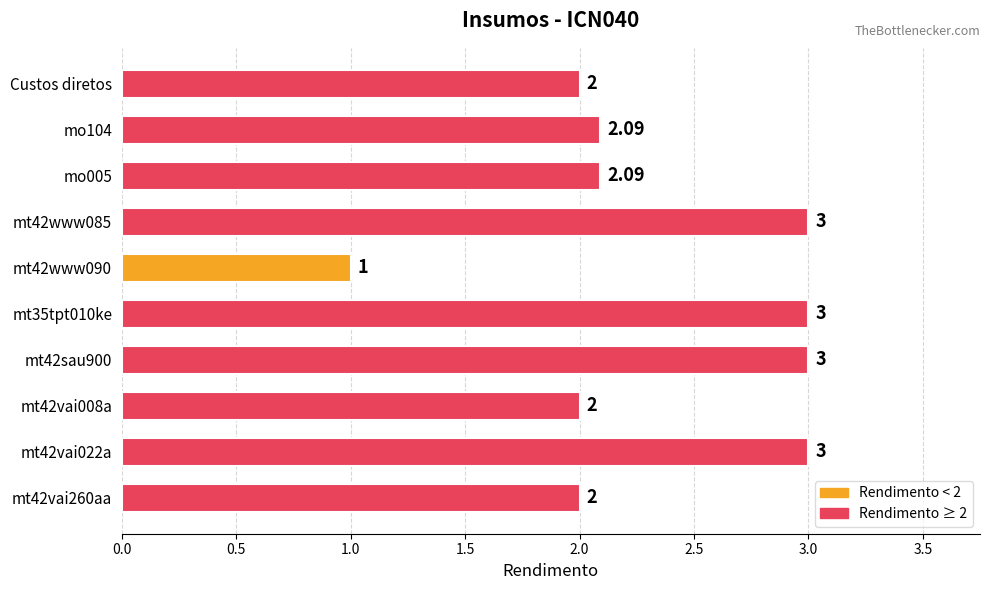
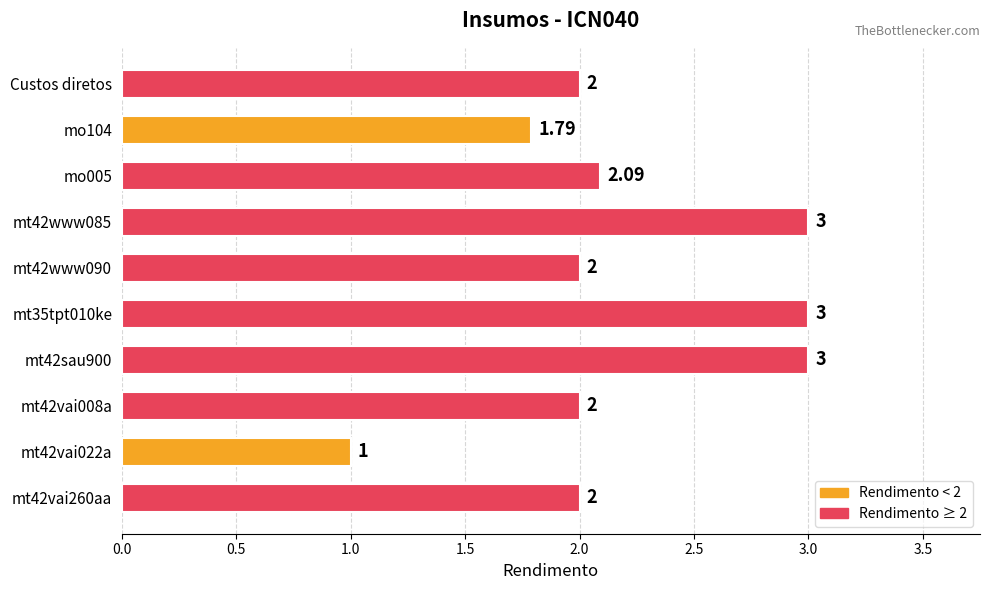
  {
    "Custos diretos": 2,
-   "mo104": 2.09,
+   "mo104": 1.79,
    "mo005": 2.09,
    "mt42www085": 3,
-   "mt42www090": 1,
+   "mt42www090": 2,
    "mt35tpt010ke": 3,
    "mt42sau900": 3,
    "mt42vai008a": 2,
-   "mt42vai022a": 3,
+   "mt42vai022a": 1,
    "mt42vai260aa": 2
  }
